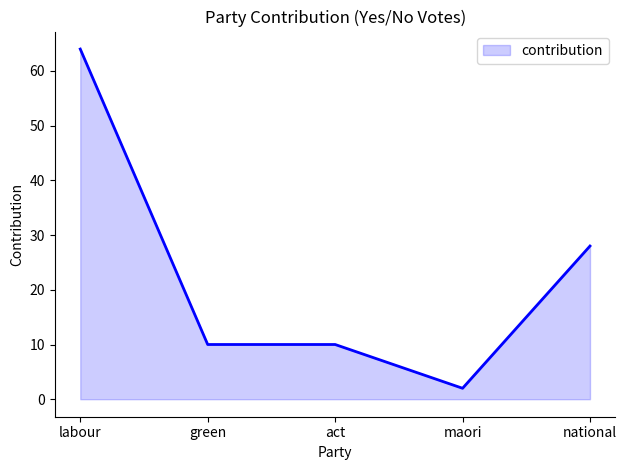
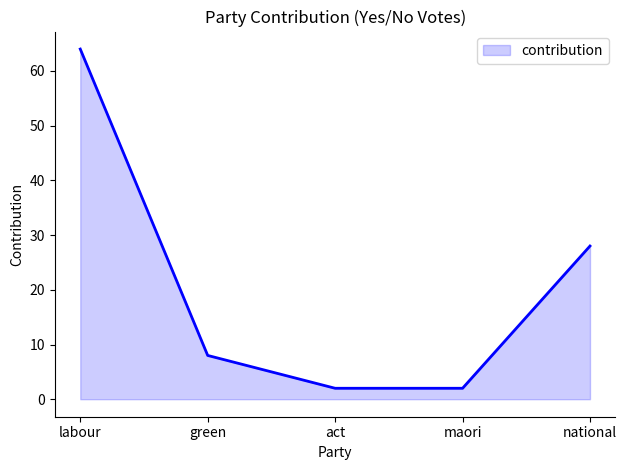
  {
    "labour": 64,
-   "green": 10,
-   "act": 10,
+   "green": 8,
+   "act": 2,
    "maori": 2,
    "national": 28
  }
